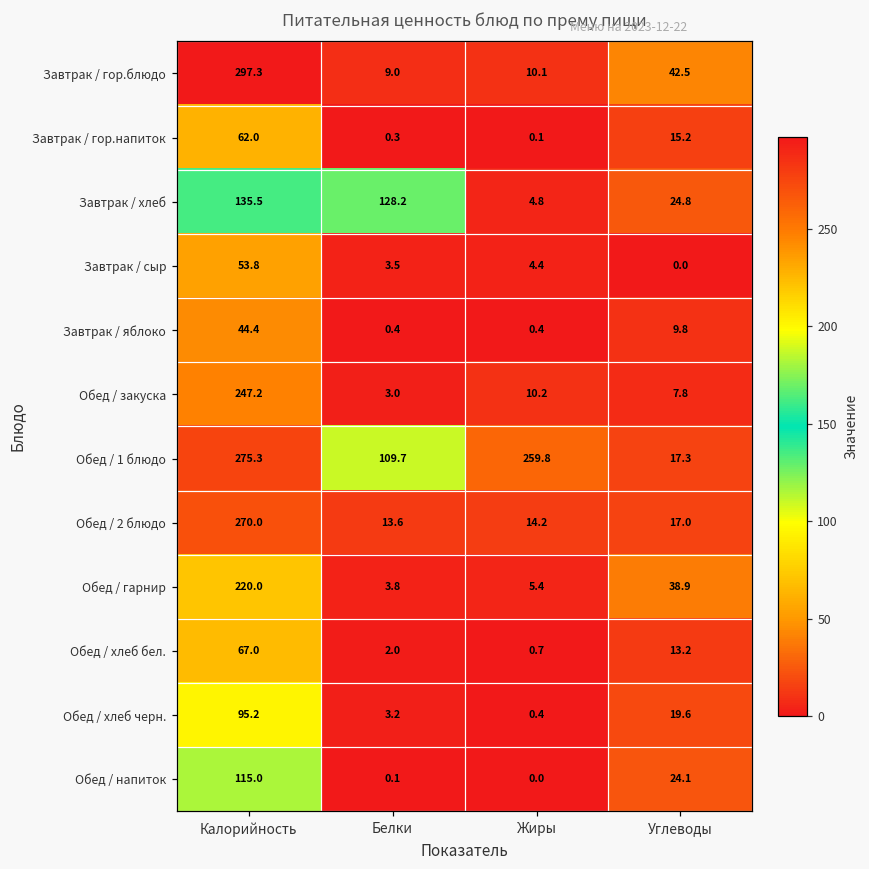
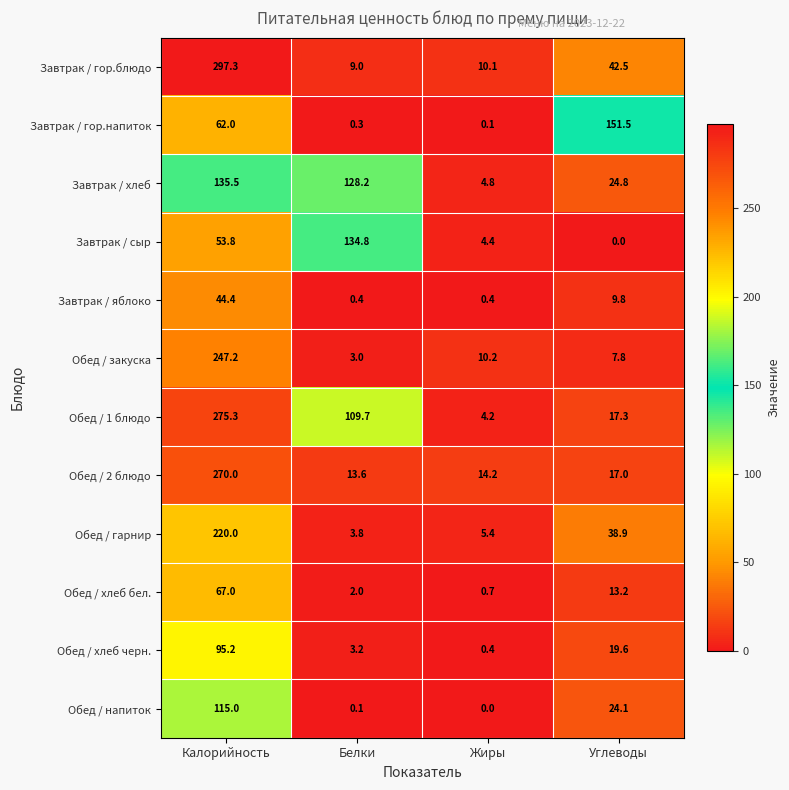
  {
    "Завтрак / гор.блюдо": {
      "Калорийность": 297.3,
      "Белки": 9.0,
      "Жиры": 10.1,
      "Углеводы": 42.5
    },
    "Завтрак / гор.напиток": {
      "Калорийность": 62.0,
      "Белки": 0.3,
      "Жиры": 0.1,
-     "Углеводы": 15.2
+     "Углеводы": 151.5
    },
    "Завтрак / хлеб": {
      "Калорийность": 135.5,
      "Белки": 128.2,
      "Жиры": 4.8,
      "Углеводы": 24.8
    },
    "Завтрак / сыр": {
      "Калорийность": 53.8,
-     "Белки": 3.5,
+     "Белки": 134.8,
      "Жиры": 4.4,
      "Углеводы": 0.0
    },
    "Завтрак / яблоко": {
      "Калорийность": 44.4,
      "Белки": 0.4,
      "Жиры": 0.4,
      "Углеводы": 9.8
    },
    "Обед / закуска": {
      "Калорийность": 247.2,
      "Белки": 3.0,
      "Жиры": 10.2,
      "Углеводы": 7.8
    },
    "Обед / 1 блюдо": {
      "Калорийность": 275.3,
      "Белки": 109.7,
-     "Жиры": 259.8,
+     "Жиры": 4.2,
      "Углеводы": 17.3
    },
    "Обед / 2 блюдо": {
      "Калорийность": 270.0,
      "Белки": 13.6,
      "Жиры": 14.2,
      "Углеводы": 17.0
    },
    "Обед / гарнир": {
      "Калорийность": 220.0,
      "Белки": 3.8,
      "Жиры": 5.4,
      "Углеводы": 38.9
    },
    "Обед / хлеб бел.": {
      "Калорийность": 67.0,
      "Белки": 2.0,
      "Жиры": 0.7,
      "Углеводы": 13.2
    },
    "Обед / хлеб черн.": {
      "Калорийность": 95.2,
      "Белки": 3.2,
      "Жиры": 0.4,
      "Углеводы": 19.6
    },
    "Обед / напиток": {
      "Калорийность": 115.0,
      "Белки": 0.1,
      "Жиры": 0.0,
      "Углеводы": 24.1
    }
  }
